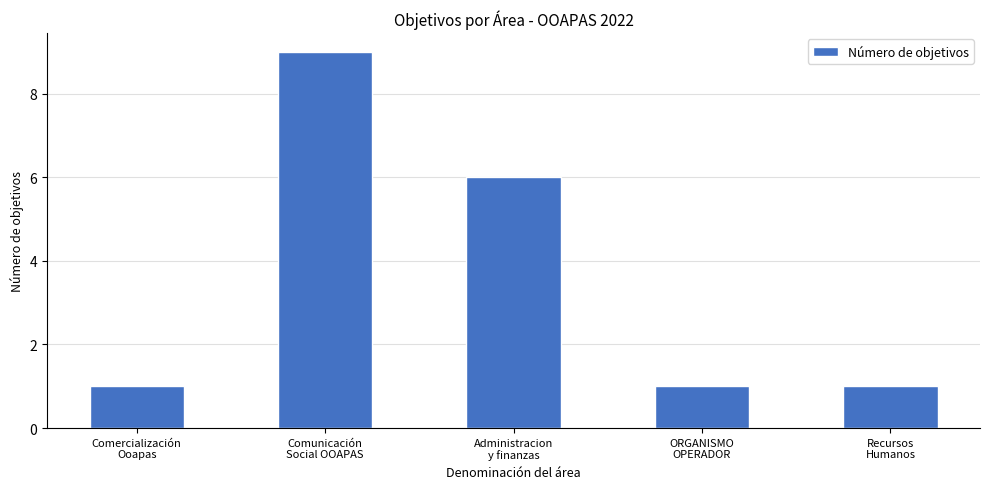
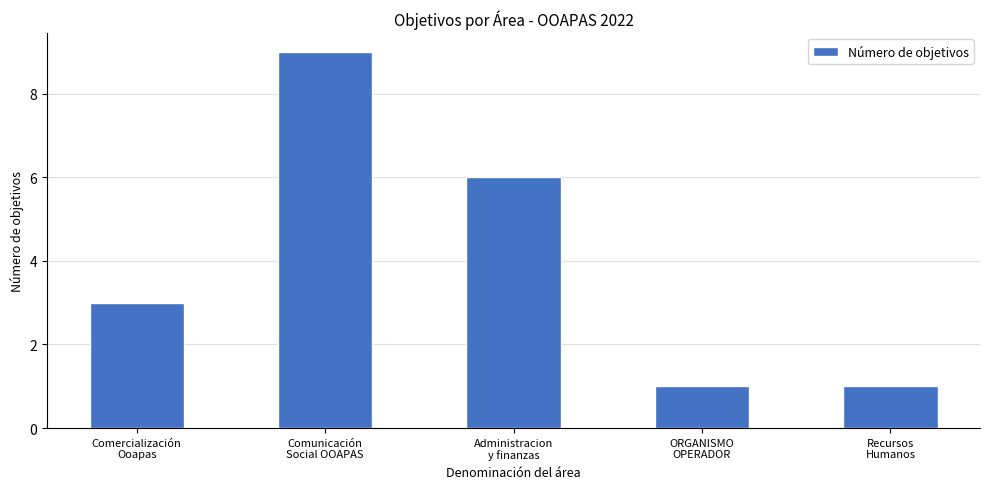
  {
-   "Comercialización Ooapas": 1,
+   "Comercialización Ooapas": 3,
    "Comunicación Social OOAPAS": 9,
    "Administracion y finanzas": 6,
    "ORGANISMO OPERADOR": 1,
    "Recursos Humanos": 1
  }
